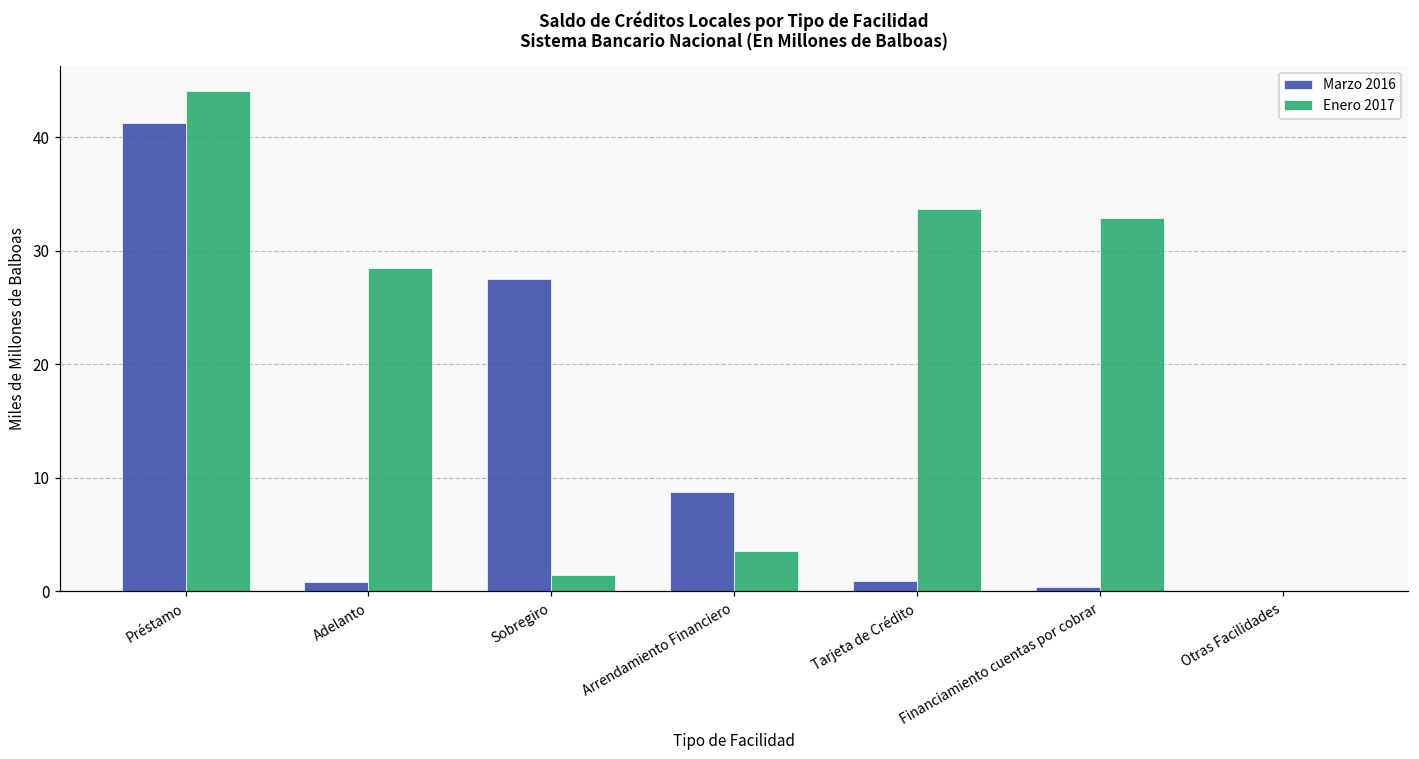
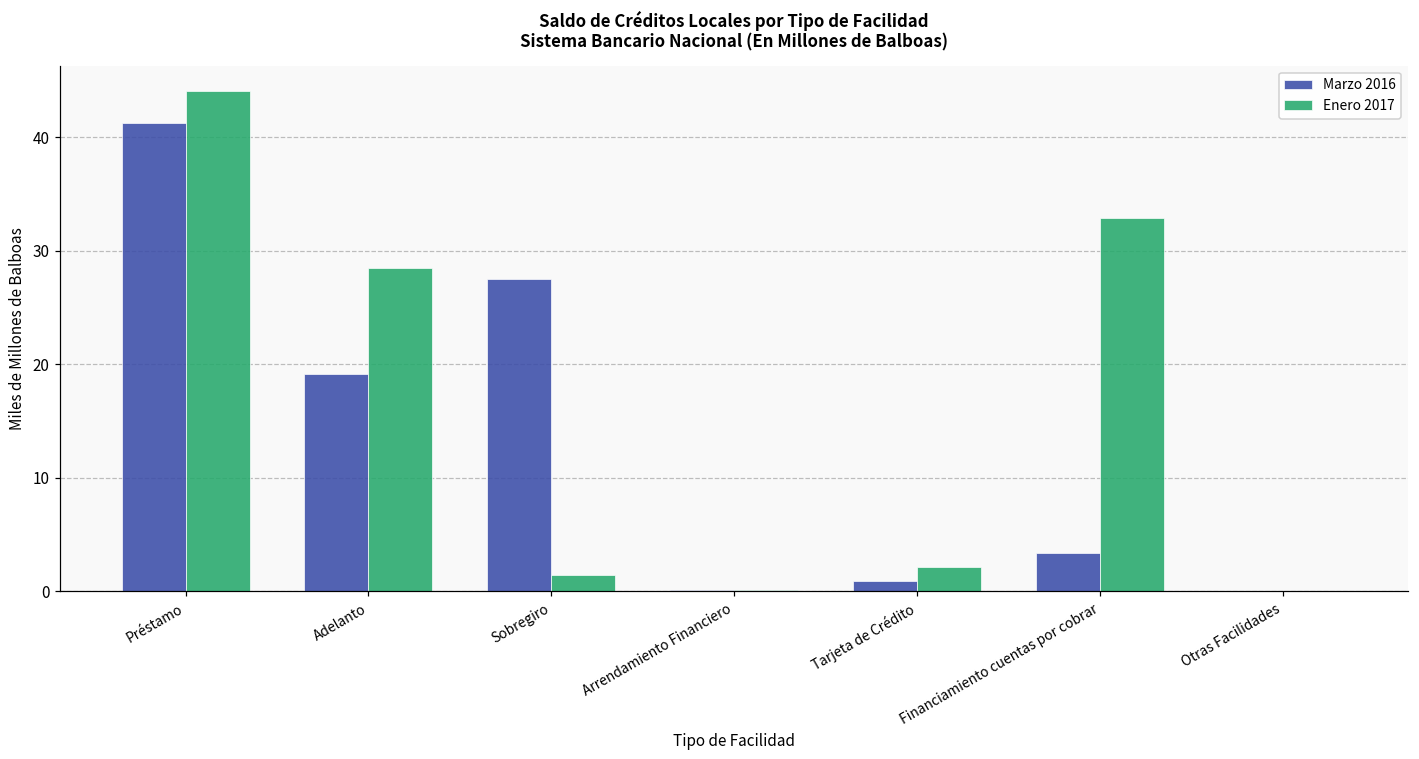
  {
    "Marzo 2016": {
      "Préstamo": 41.3,
-     "Adelanto": 0.8,
+     "Adelanto": 19.1,
      "Sobregiro": 27.5,
-     "Arrendamiento Financiero": 8.8,
+     "Arrendamiento Financiero": 0.1,
      "Tarjeta de Crédito": 0.9,
-     "Financiamiento cuentas por cobrar": 0.4
+     "Financiamiento cuentas por cobrar": 3.4
    },
    "Enero 2017": {
      "Préstamo": 44.1,
      "Adelanto": 28.5,
      "Sobregiro": 1.4,
-     "Arrendamiento Financiero": 3.5,
-     "Tarjeta de Crédito": 33.7,
+     "Arrendamiento Financiero": 0.1,
+     "Tarjeta de Crédito": 2.1,
      "Financiamiento cuentas por cobrar": 32.9
    }
  }
